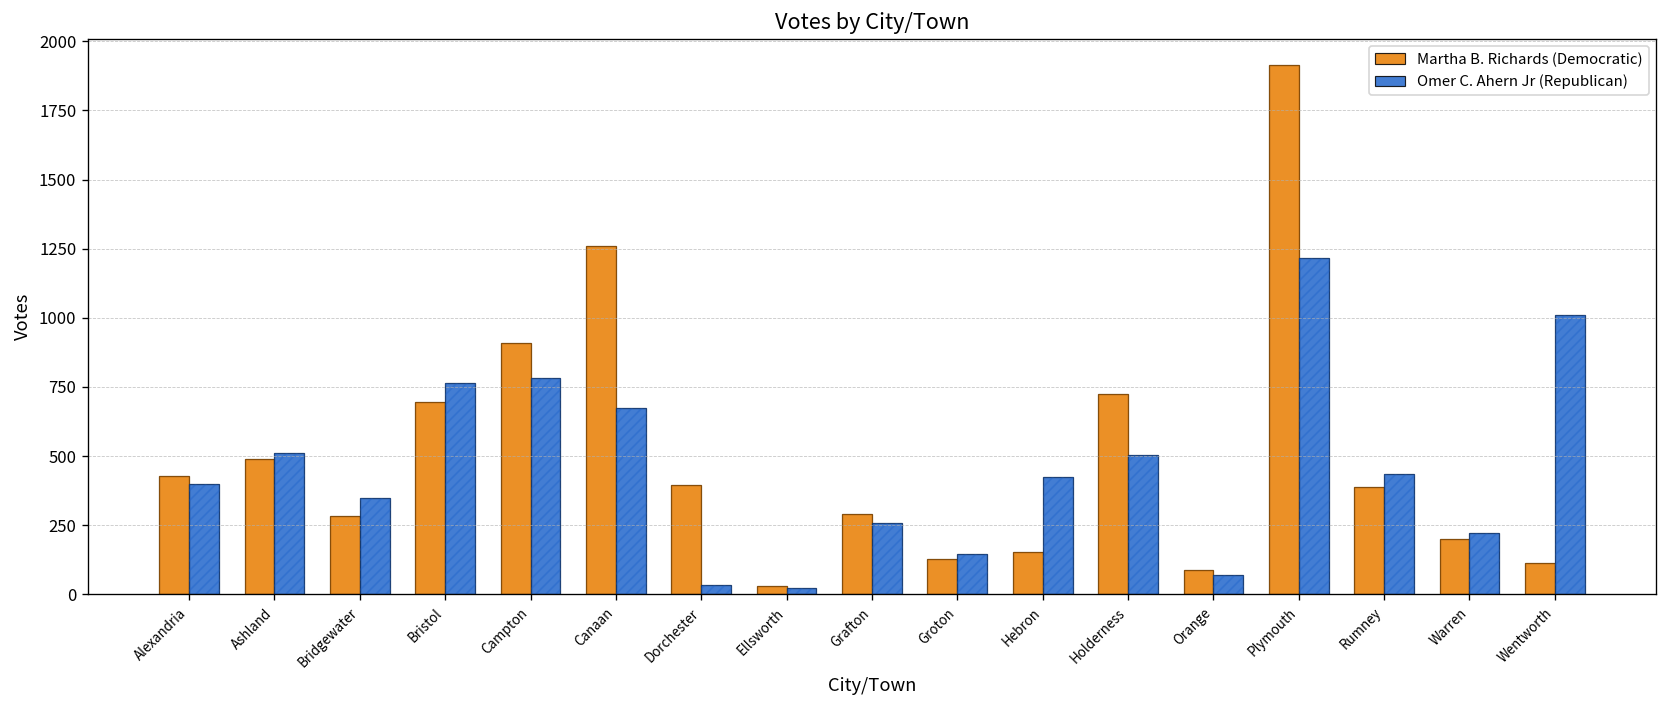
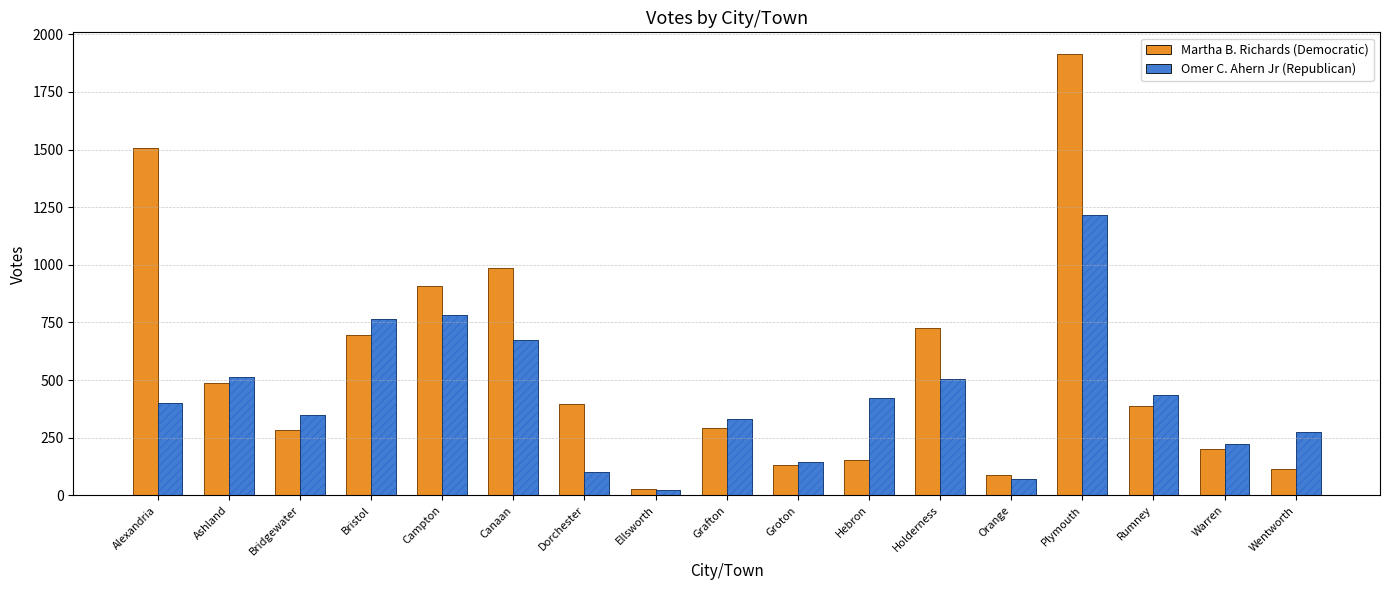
  {
    "Martha B. Richards (Democratic)": {
-     "Alexandria": 430,
+     "Alexandria": 1510,
      "Ashland": 490,
      "Bridgewater": 280,
      "Bristol": 700,
      "Campton": 910,
-     "Canaan": 1260,
+     "Canaan": 990,
      "Dorchester": 400,
      "Ellsworth": 30,
      "Grafton": 290,
      "Groton": 130,
      "Hebron": 150,
      "Holderness": 730,
      "Orange": 90,
      "Plymouth": 1910,
      "Rumney": 390,
      "Warren": 200,
      "Wentworth": 110
    },
    "Omer C. Ahern Jr (Republican)": {
      "Alexandria": 400,
      "Ashland": 510,
      "Bridgewater": 350,
      "Bristol": 770,
      "Campton": 780,
      "Canaan": 670,
-     "Dorchester": 40,
+     "Dorchester": 100,
      "Ellsworth": 20,
-     "Grafton": 260,
+     "Grafton": 330,
      "Groton": 150,
      "Hebron": 420,
      "Holderness": 500,
      "Orange": 70,
      "Plymouth": 1220,
      "Rumney": 440,
      "Warren": 220,
-     "Wentworth": 1010
+     "Wentworth": 280
    }
  }
